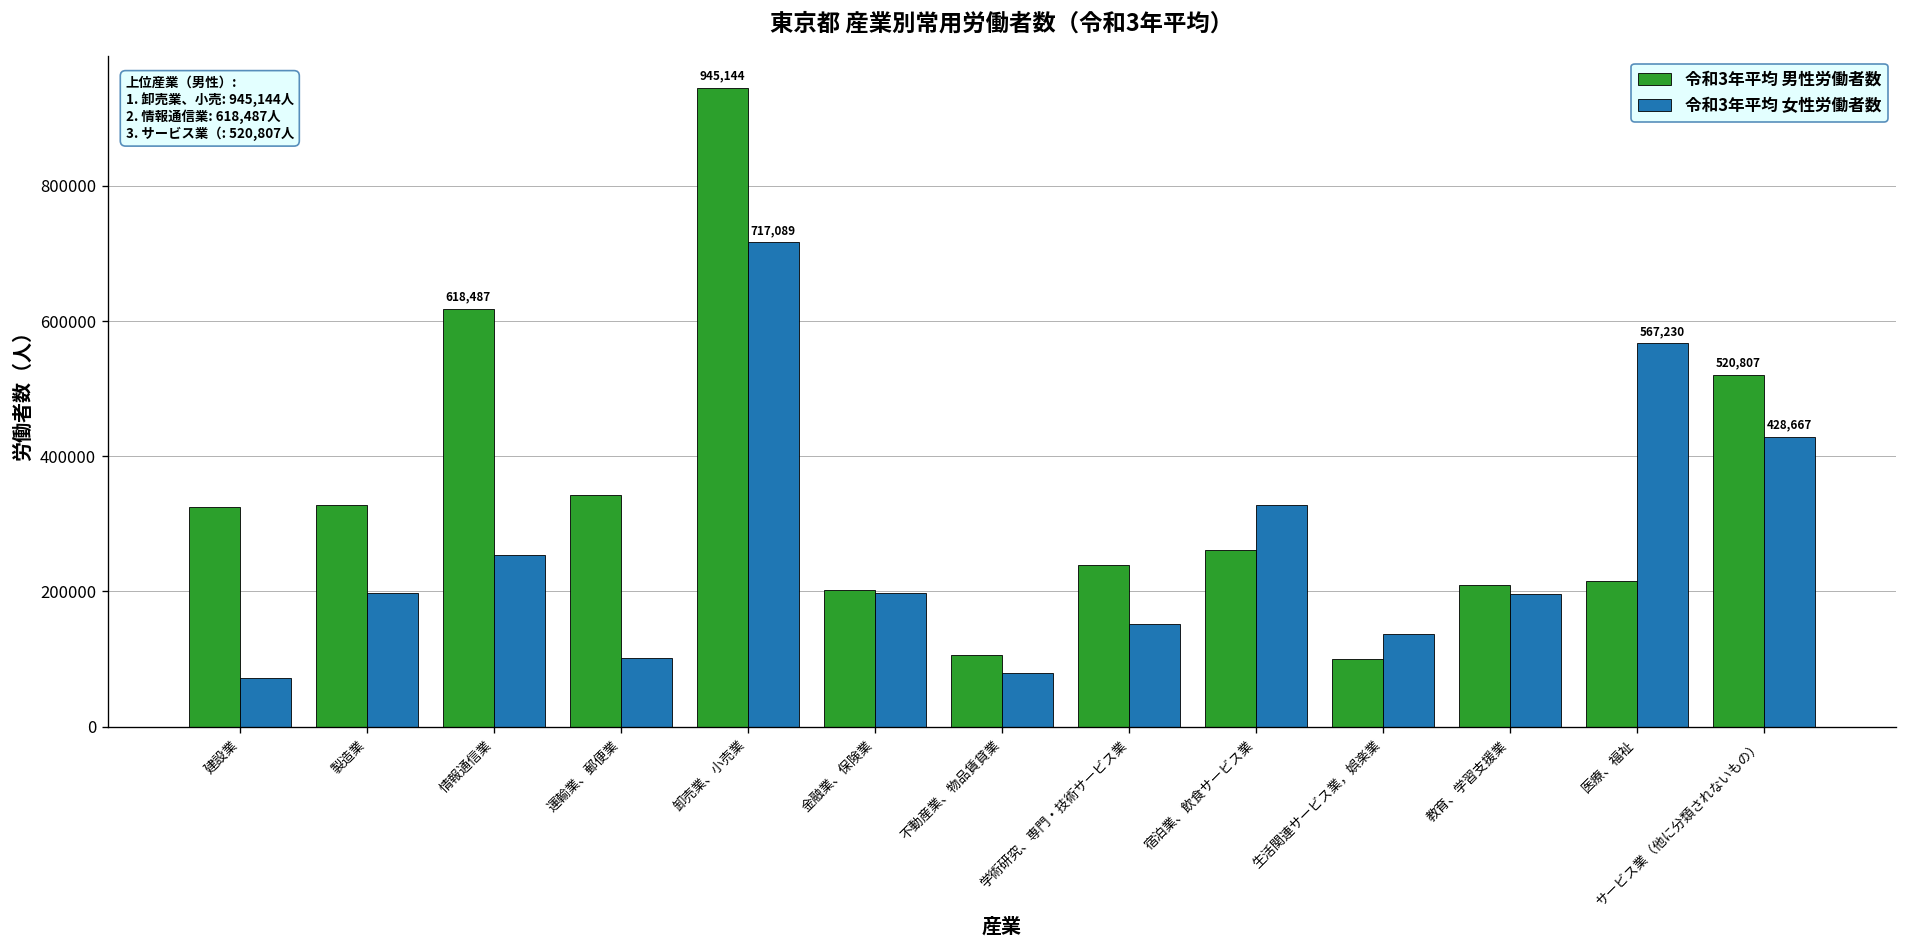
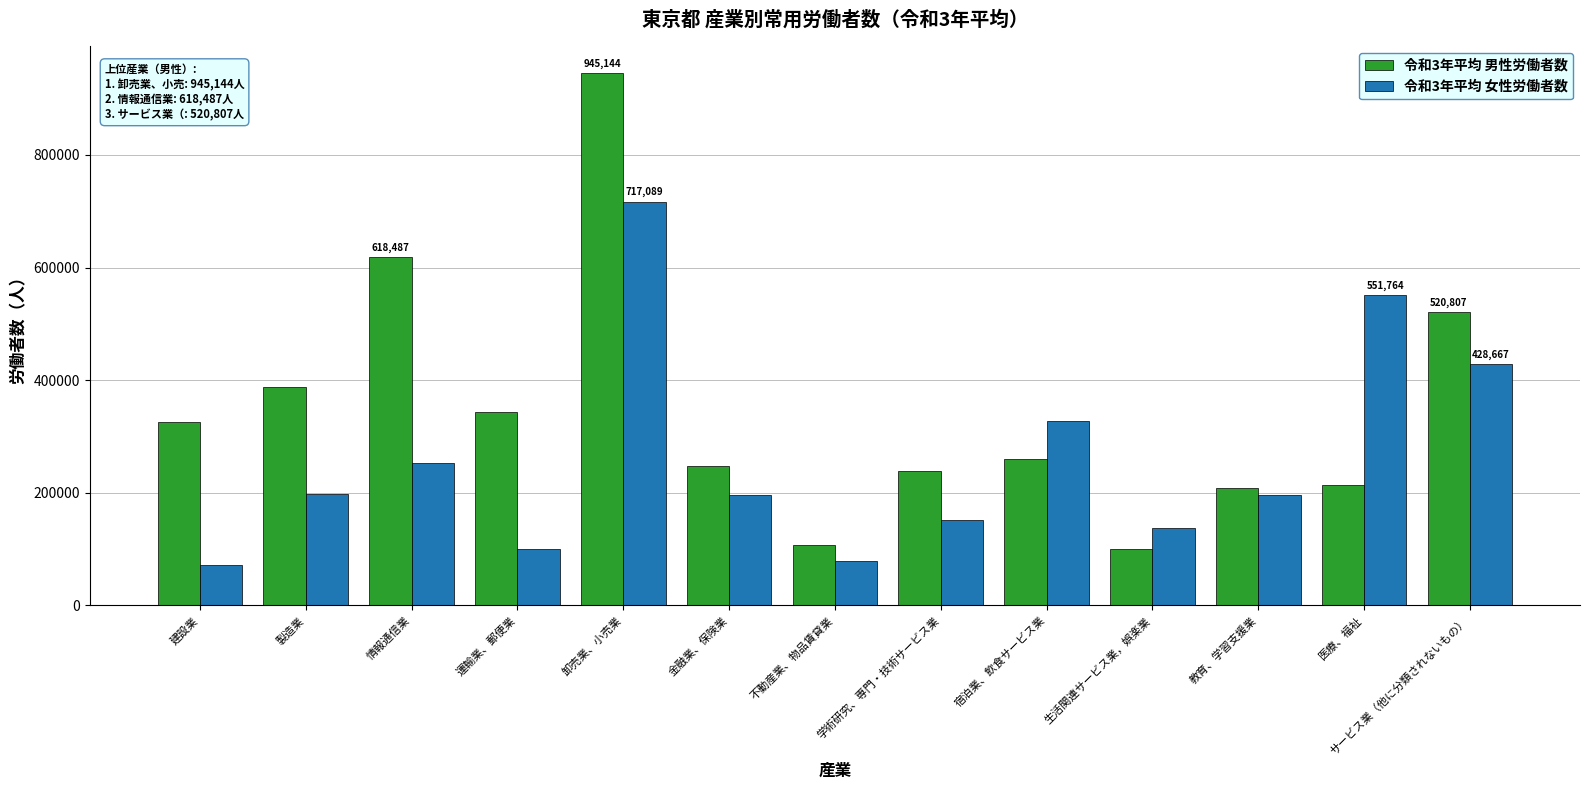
  {
    "令和3年平均 男性労働者数": {
      "建設業": "330000",
-     "製造業": "330000",
+     "製造業": "390000",
      "運輸業、郵便業": "340000",
-     "金融業、保険業": "200000",
+     "金融業、保険業": "250000",
      "不動産業、物品賃貸業": "110000",
      "学術研究、専門・技術サービス業": "240000",
      "宿泊業、飲食サービス業": "260000",
      "生活関連サービス業，娯楽業": "100000",
      "教育、学習支援業": "210000",
      "医療、福祉": "210000"
    },
    "令和3年平均 女性労働者数": {
      "卸売業、小売業": "717,089",
-     "医療、福祉": "567,230",
+     "医療、福祉": "551,764",
      "サービス業（他に分類されないもの）": "428,667"
    }
  }
